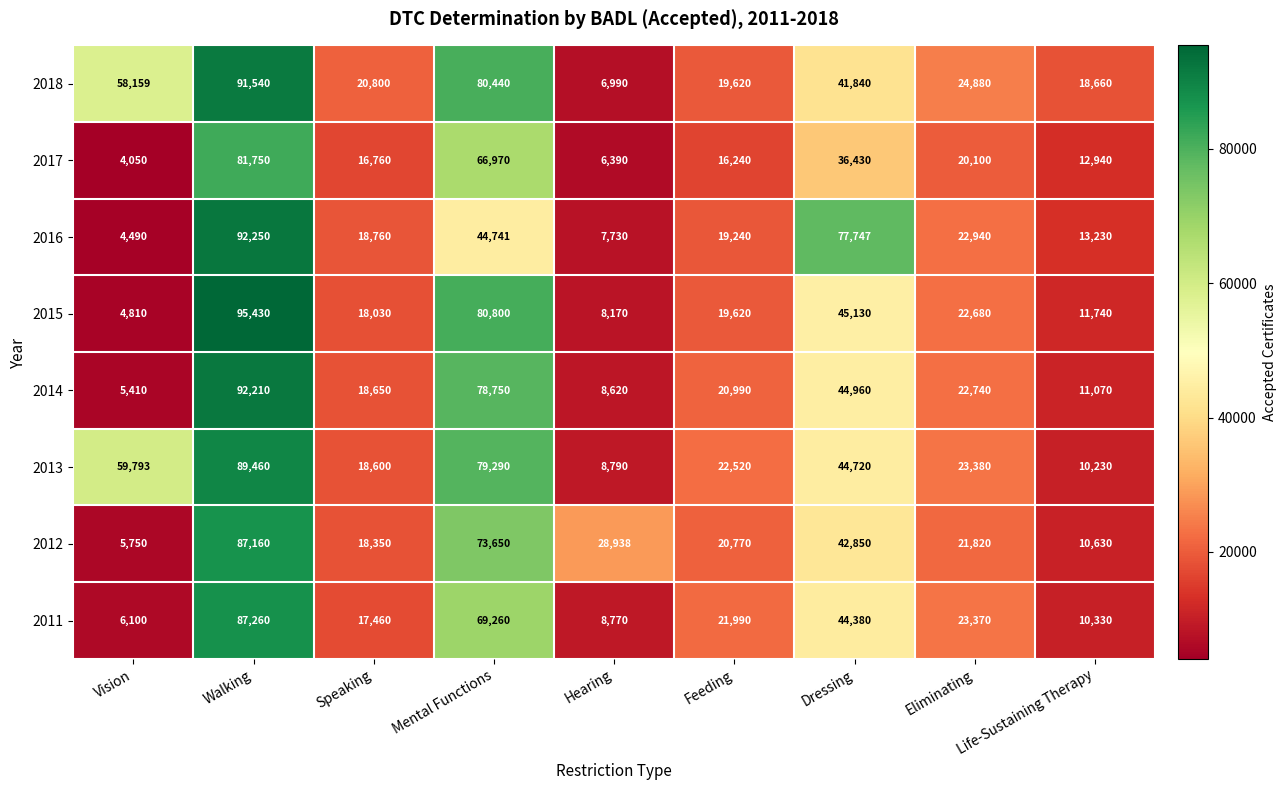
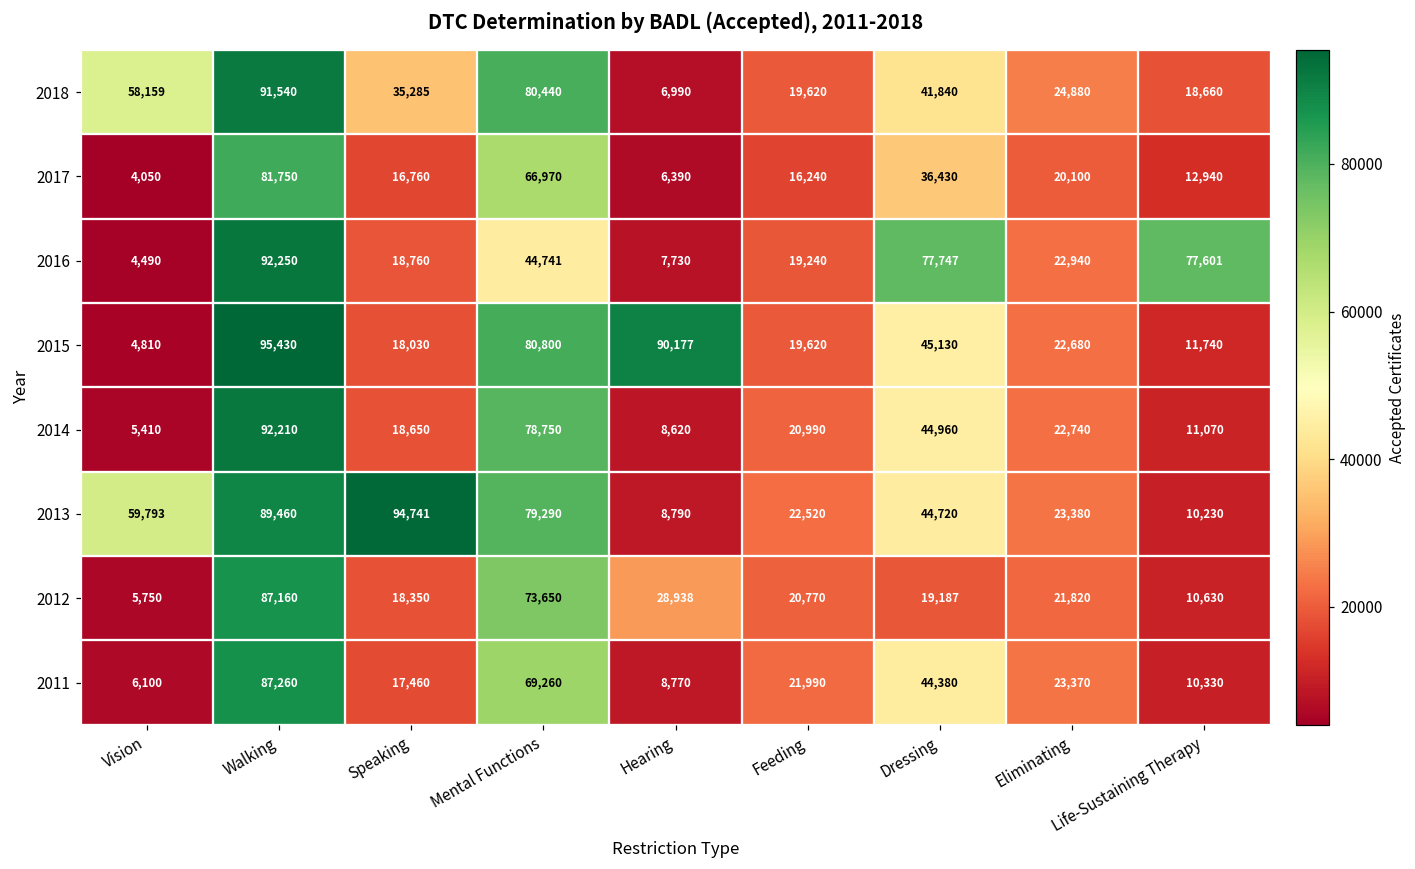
  {
    "2018": {
      "Vision": "58,159",
      "Walking": "91,540",
-     "Speaking": "20,800",
+     "Speaking": "35,285",
      "Mental Functions": "80,440",
      "Hearing": "6,990",
      "Feeding": "19,620",
      "Dressing": "41,840",
      "Eliminating": "24,880",
      "Life-Sustaining Therapy": "18,660"
    },
    "2017": {
      "Vision": "4,050",
      "Walking": "81,750",
      "Speaking": "16,760",
      "Mental Functions": "66,970",
      "Hearing": "6,390",
      "Feeding": "16,240",
      "Dressing": "36,430",
      "Eliminating": "20,100",
      "Life-Sustaining Therapy": "12,940"
    },
    "2016": {
      "Vision": "4,490",
      "Walking": "92,250",
      "Speaking": "18,760",
      "Mental Functions": "44,741",
      "Hearing": "7,730",
      "Feeding": "19,240",
      "Dressing": "77,747",
      "Eliminating": "22,940",
-     "Life-Sustaining Therapy": "13,230"
+     "Life-Sustaining Therapy": "77,601"
    },
    "2015": {
      "Vision": "4,810",
      "Walking": "95,430",
      "Speaking": "18,030",
      "Mental Functions": "80,800",
-     "Hearing": "8,170",
+     "Hearing": "90,177",
      "Feeding": "19,620",
      "Dressing": "45,130",
      "Eliminating": "22,680",
      "Life-Sustaining Therapy": "11,740"
    },
    "2014": {
      "Vision": "5,410",
      "Walking": "92,210",
      "Speaking": "18,650",
      "Mental Functions": "78,750",
      "Hearing": "8,620",
      "Feeding": "20,990",
      "Dressing": "44,960",
      "Eliminating": "22,740",
      "Life-Sustaining Therapy": "11,070"
    },
    "2013": {
      "Vision": "59,793",
      "Walking": "89,460",
-     "Speaking": "18,600",
+     "Speaking": "94,741",
      "Mental Functions": "79,290",
      "Hearing": "8,790",
      "Feeding": "22,520",
      "Dressing": "44,720",
      "Eliminating": "23,380",
      "Life-Sustaining Therapy": "10,230"
    },
    "2012": {
      "Vision": "5,750",
      "Walking": "87,160",
      "Speaking": "18,350",
      "Mental Functions": "73,650",
      "Hearing": "28,938",
      "Feeding": "20,770",
-     "Dressing": "42,850",
+     "Dressing": "19,187",
      "Eliminating": "21,820",
      "Life-Sustaining Therapy": "10,630"
    },
    "2011": {
      "Vision": "6,100",
      "Walking": "87,260",
      "Speaking": "17,460",
      "Mental Functions": "69,260",
      "Hearing": "8,770",
      "Feeding": "21,990",
      "Dressing": "44,380",
      "Eliminating": "23,370",
      "Life-Sustaining Therapy": "10,330"
    }
  }
